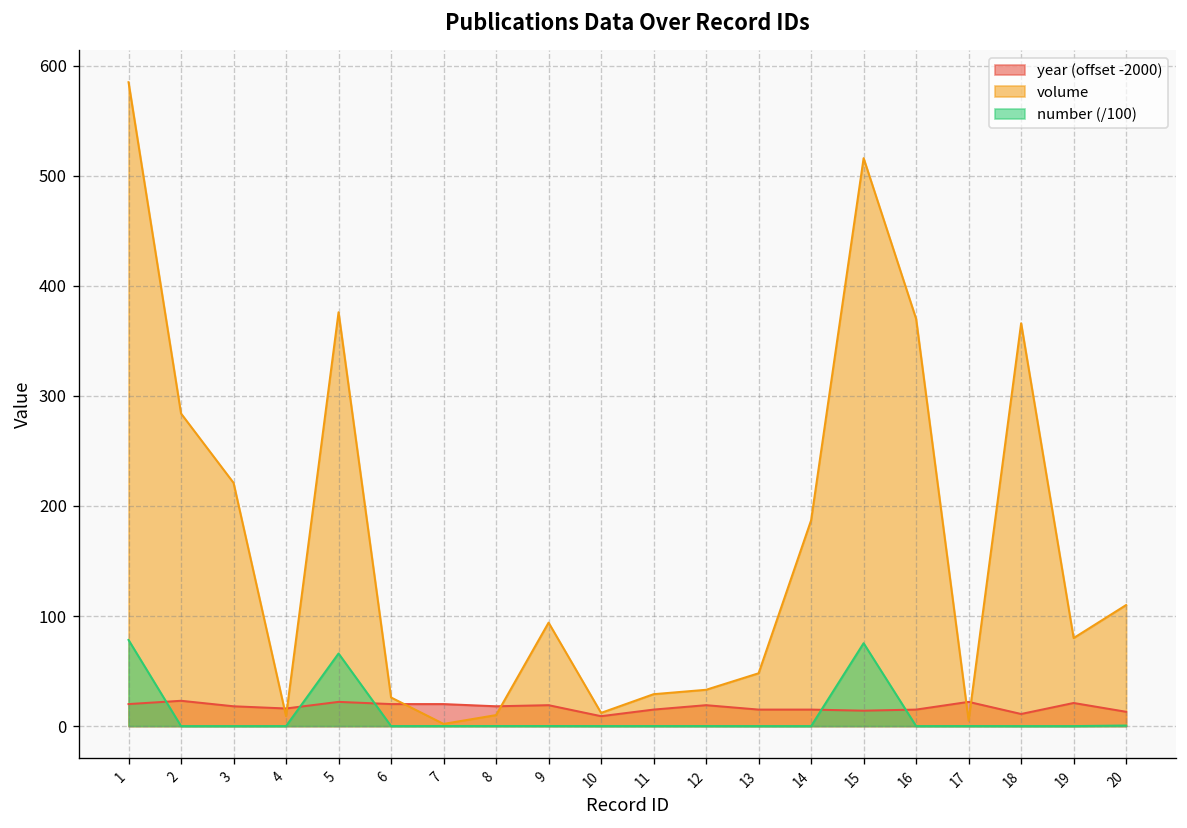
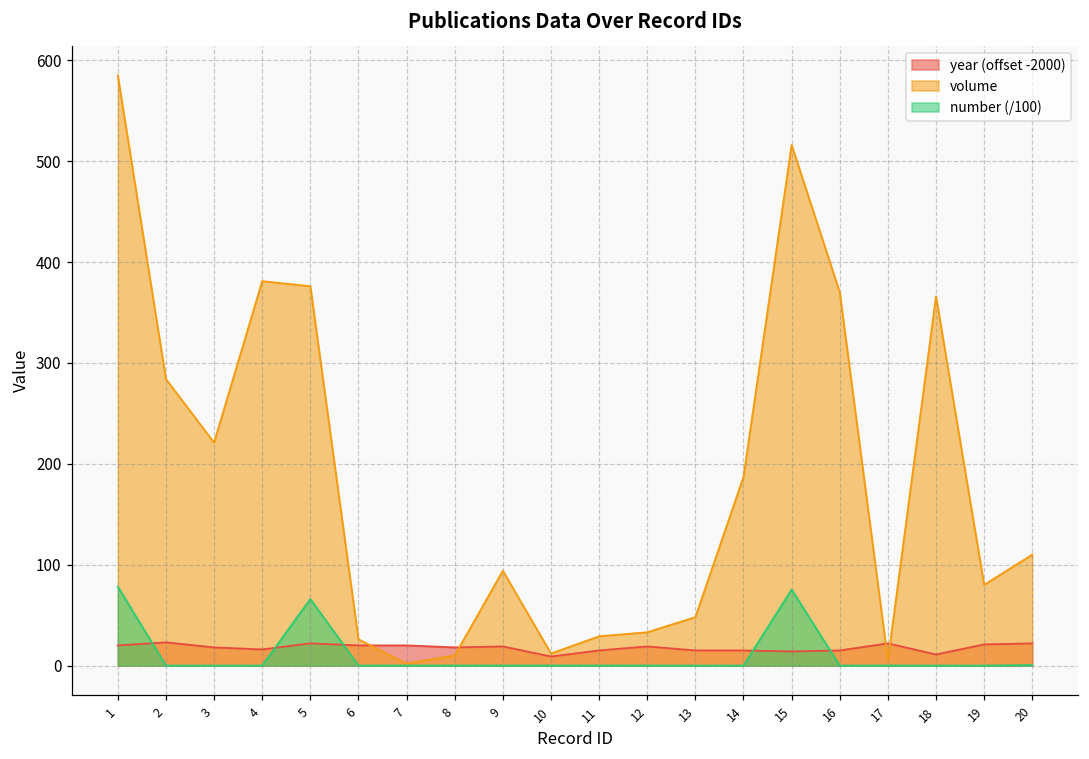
  {
    "year (offset -2000)": {
      "1": 20,
      "2": 20,
      "3": 20,
      "4": 20,
      "5": 20,
      "6": 20,
      "7": 20,
      "8": 20,
      "9": 20,
      "10": 10,
      "11": 20,
      "12": 20,
      "13": 20,
      "14": 20,
      "15": 10,
      "16": 20,
      "17": 20,
      "18": 10,
      "19": 20,
-     "20": 10
+     "20": 20
    },
    "volume": {
      "1": 590,
      "2": 280,
      "3": 220,
-     "4": 10,
+     "4": 380,
      "5": 380,
      "6": 30,
      "8": 10,
      "9": 90,
      "10": 10,
      "11": 30,
      "12": 30,
      "13": 50,
      "14": 190,
      "15": 520,
      "16": 370,
      "17": 10,
      "18": 370,
      "19": 80,
      "20": 110
    },
    "number (/100)": {
      "1": 80,
      "2": 0,
      "3": 0,
      "4": 0,
      "5": 70,
      "6": 0,
      "8": 0,
      "9": 0,
      "10": 0,
      "11": 0,
      "12": 0,
      "13": 0,
      "14": 0,
      "15": 80,
      "16": 0,
      "17": 0,
      "18": 0,
      "19": 0,
      "20": 0
    }
  }
